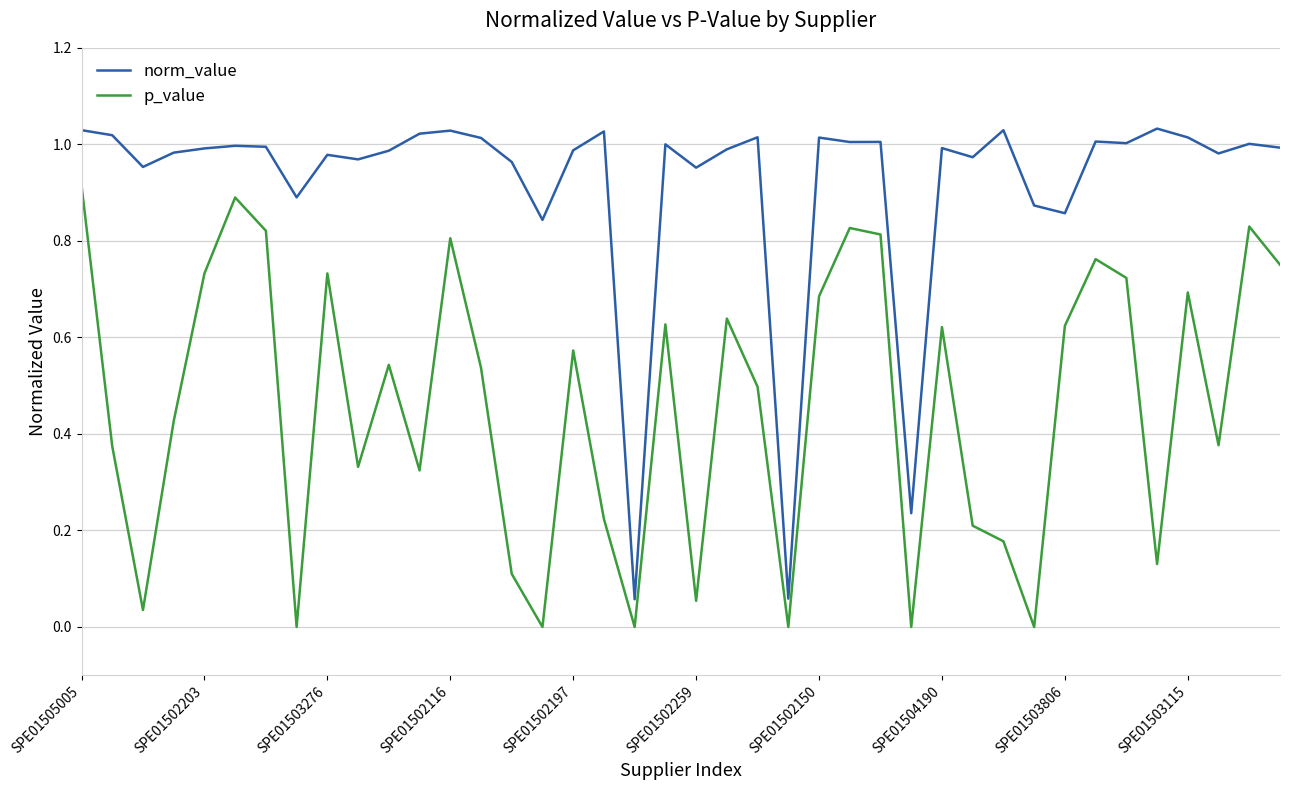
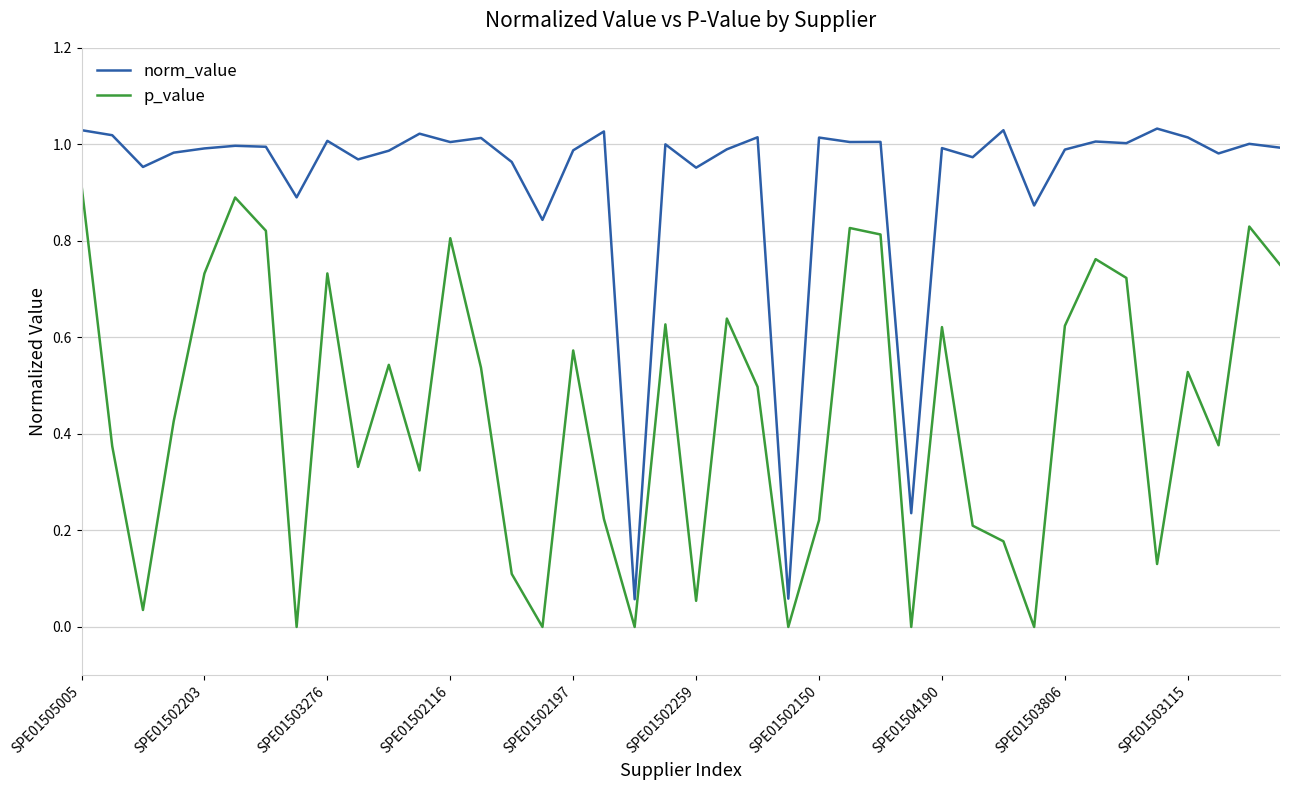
  {
    "norm_value": {
      "SPE01505005": 1.03,
      "SPE01502203": 0.99,
-     "SPE01503276": 0.98,
-     "SPE01502116": 1.03,
+     "SPE01503276": 1.01,
+     "SPE01502116": 1.00,
      "SPE01502197": 0.99,
      "SPE01502259": 0.95,
      "SPE01502150": 1.01,
      "SPE01504190": 0.99,
-     "SPE01503806": 0.86,
+     "SPE01503806": 0.99,
      "SPE01503115": 1.01
    },
    "p_value": {
      "SPE01505005": 0.92,
      "SPE01502203": 0.73,
      "SPE01503276": 0.73,
      "SPE01502116": 0.81,
      "SPE01502197": 0.57,
      "SPE01502259": 0.05,
-     "SPE01502150": 0.69,
+     "SPE01502150": 0.22,
      "SPE01504190": 0.62,
      "SPE01503806": 0.62,
-     "SPE01503115": 0.69
+     "SPE01503115": 0.53
    }
  }
